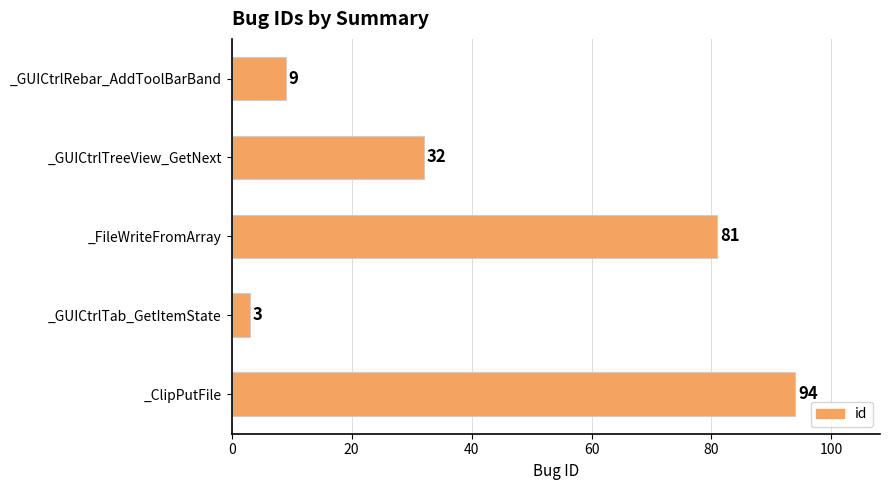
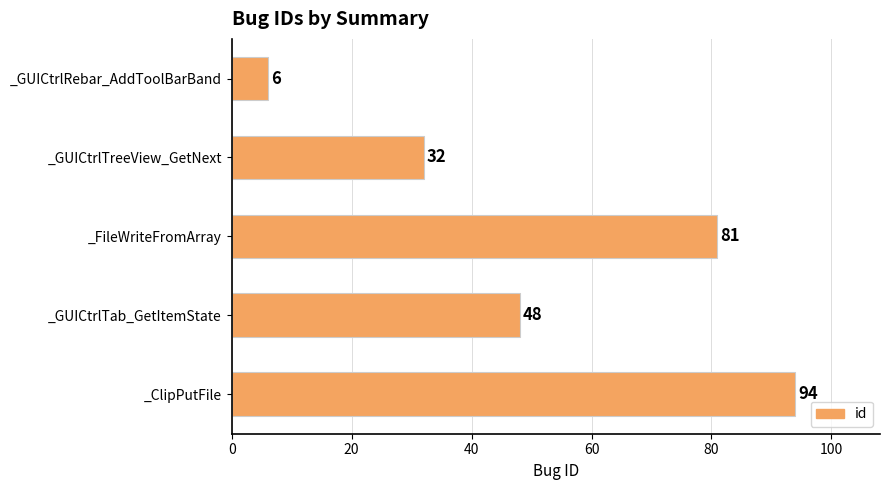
  {
-   "_GUICtrlRebar_AddToolBarBand": 9,
+   "_GUICtrlRebar_AddToolBarBand": 6,
    "_GUICtrlTreeView_GetNext": 32,
    "_FileWriteFromArray": 81,
-   "_GUICtrlTab_GetItemState": 3
+   "_GUICtrlTab_GetItemState": 48
  }
